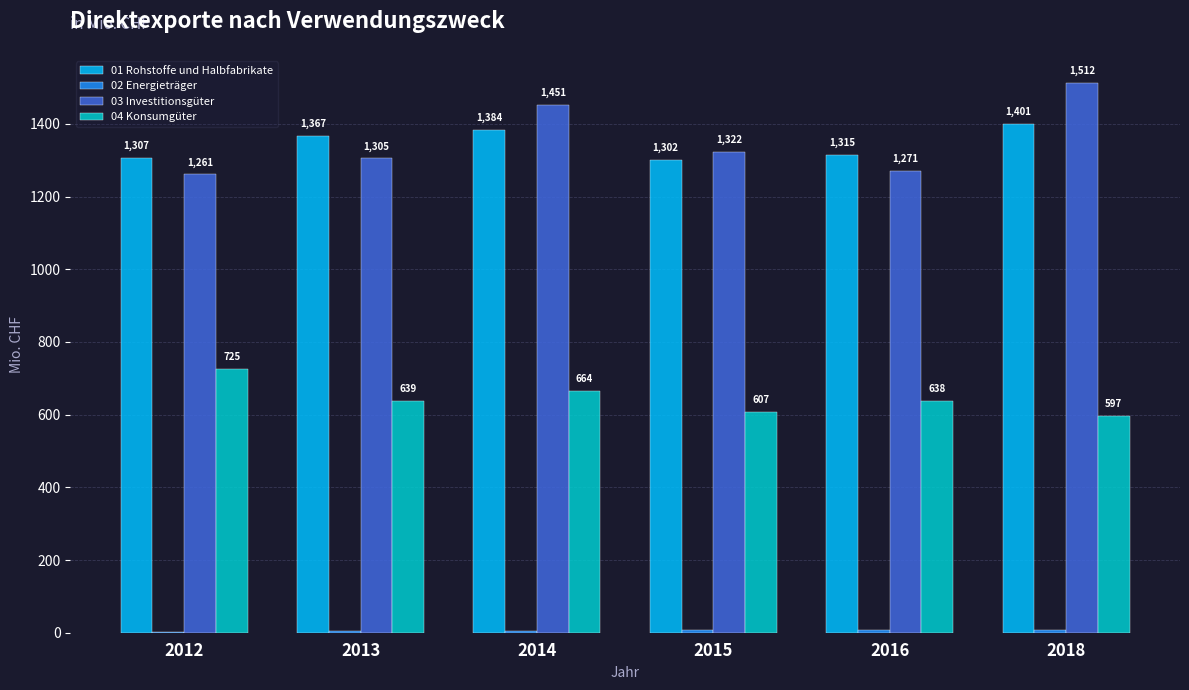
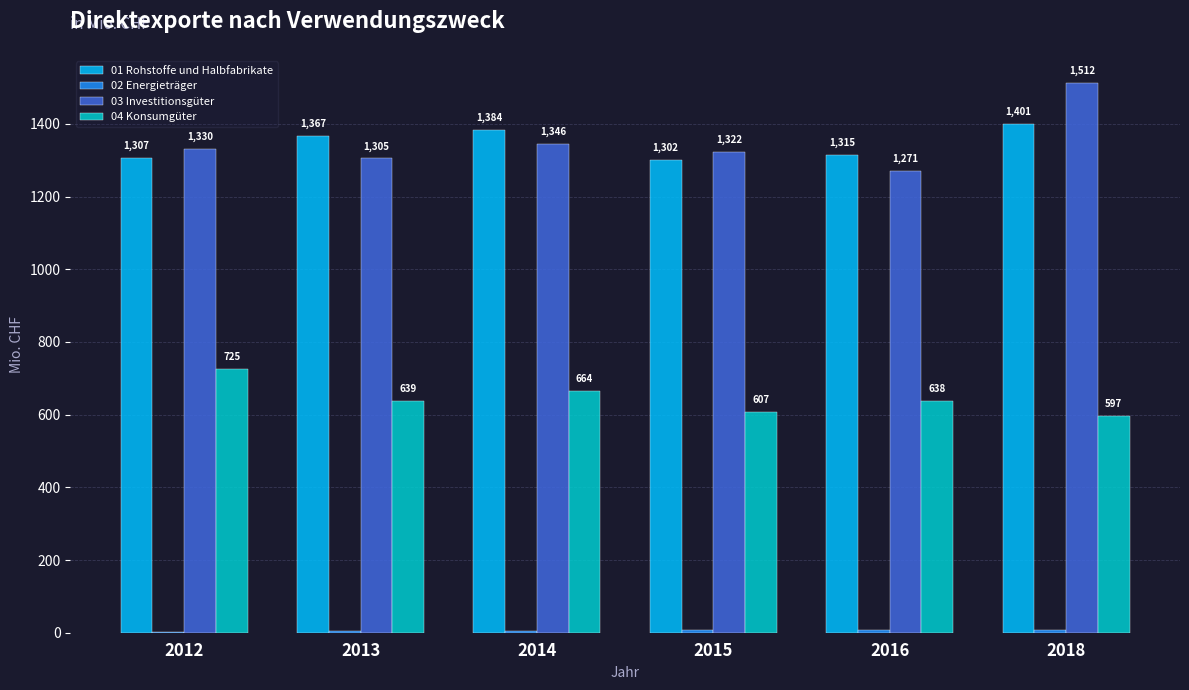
  {
    "03 Investitionsgüter": {
-     "2012": "1,261",
+     "2012": "1,330",
      "2013": "1,305",
-     "2014": "1,451",
+     "2014": "1,346",
      "2015": "1,322",
      "2016": "1,271",
      "2018": "1,512"
    }
  }
